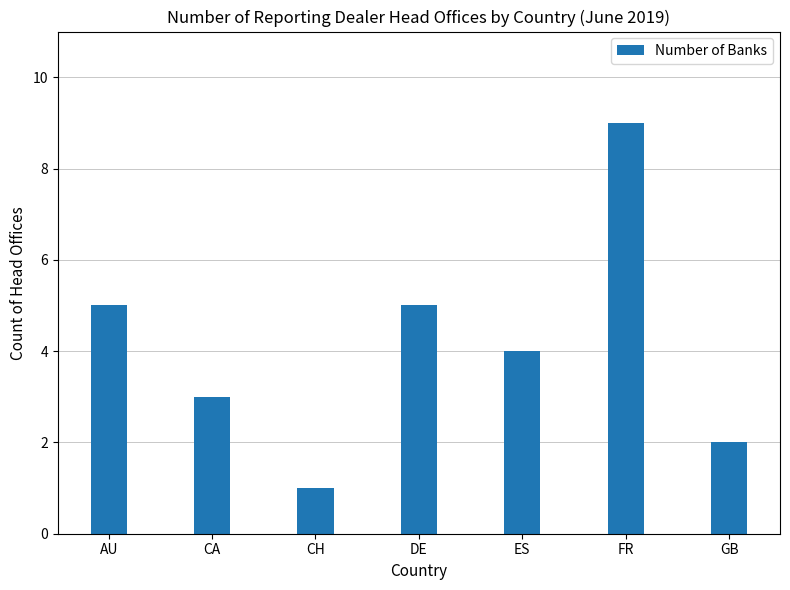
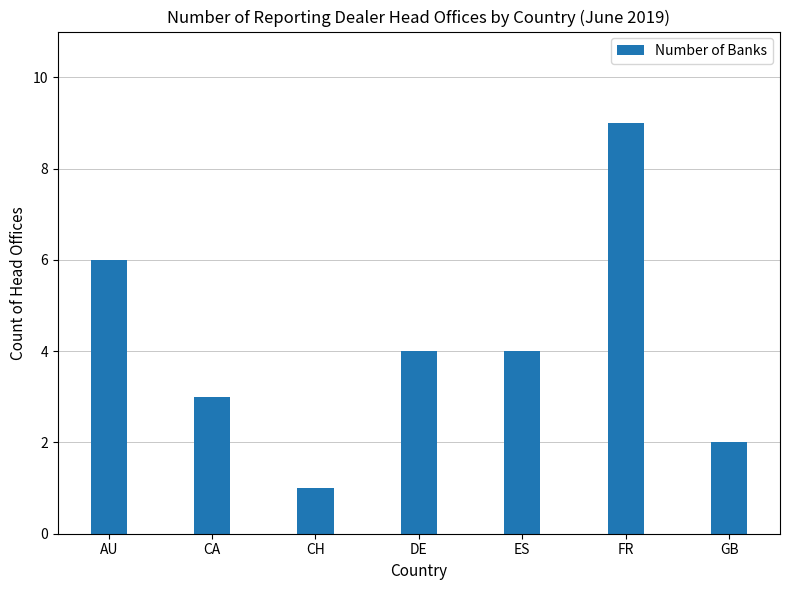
  {
-   "AU": 5,
+   "AU": 6,
    "CA": 3,
    "CH": 1,
-   "DE": 5,
+   "DE": 4,
    "ES": 4,
    "FR": 9,
    "GB": 2
  }
